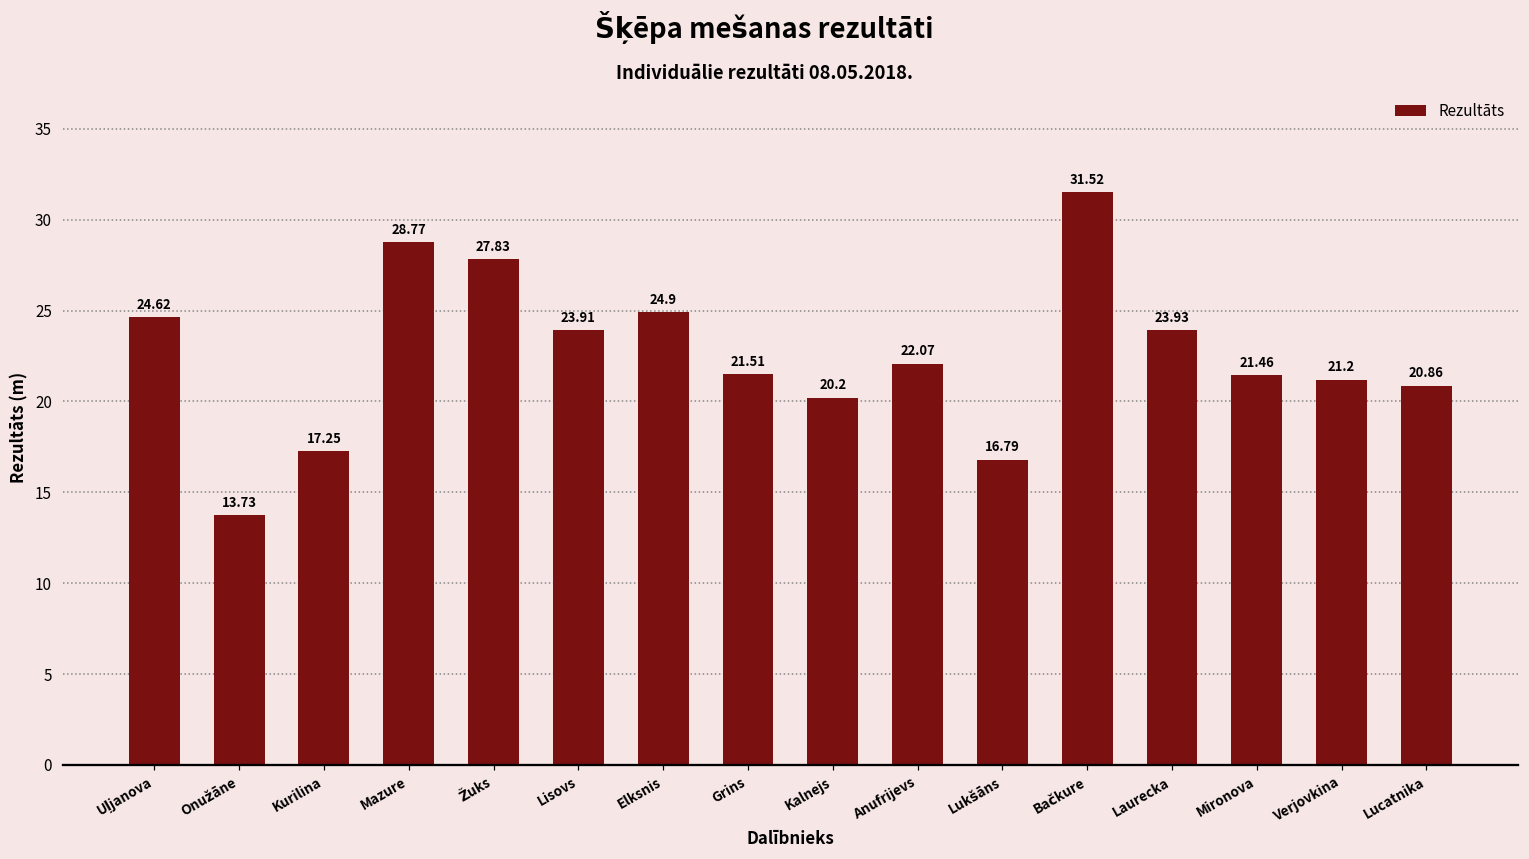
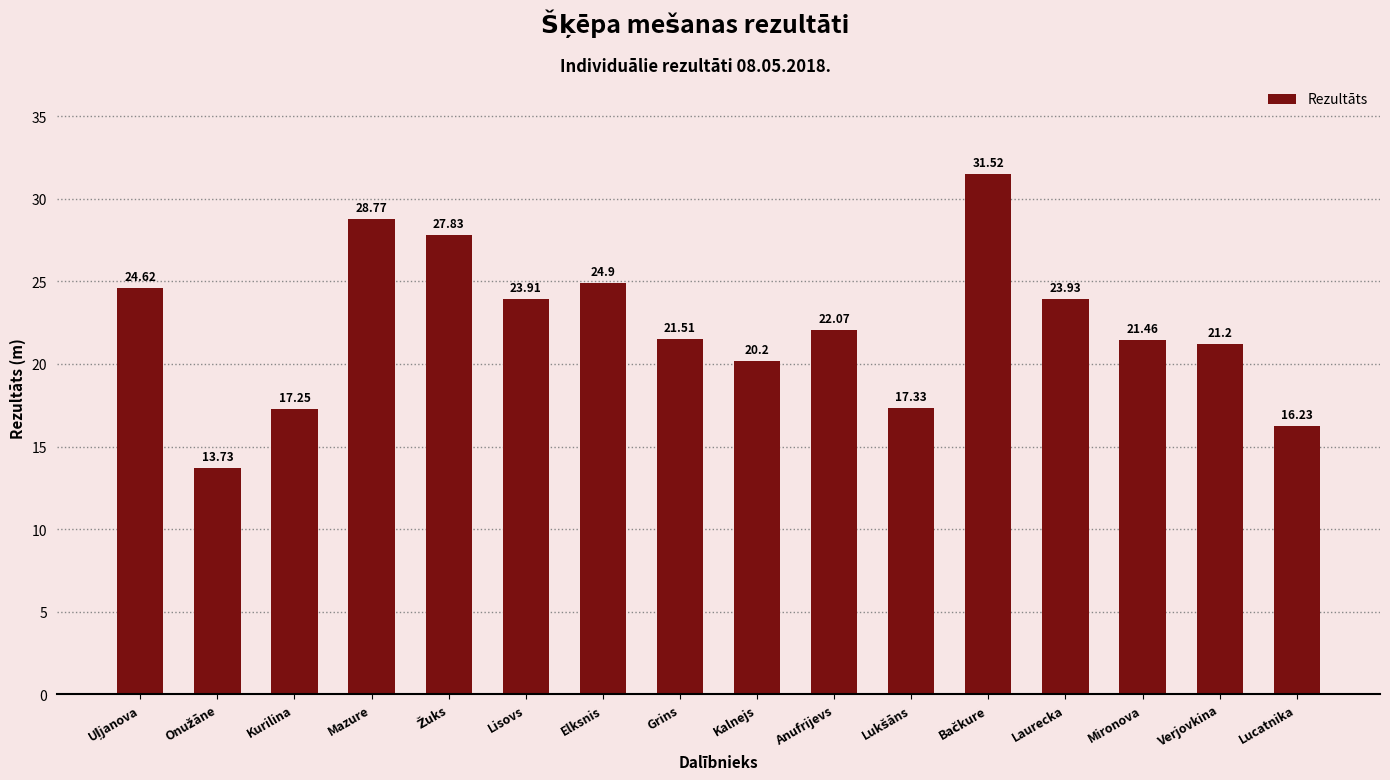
  {
    "Uļjanova": 24.62,
    "Onužāne": 13.73,
    "Kurilina": 17.25,
    "Mazure": 28.77,
    "Žuks": 27.83,
    "Lisovs": 23.91,
    "Elksnis": 24.9,
    "Grins": 21.51,
    "Kalnejs": 20.2,
    "Anufrijevs": 22.07,
-   "Lukšāns": 16.79,
+   "Lukšāns": 17.33,
    "Bačkure": 31.52,
    "Laurecka": 23.93,
    "Mironova": 21.46,
    "Verjovkina": 21.2,
-   "Lucatnika": 20.86
+   "Lucatnika": 16.23
  }
